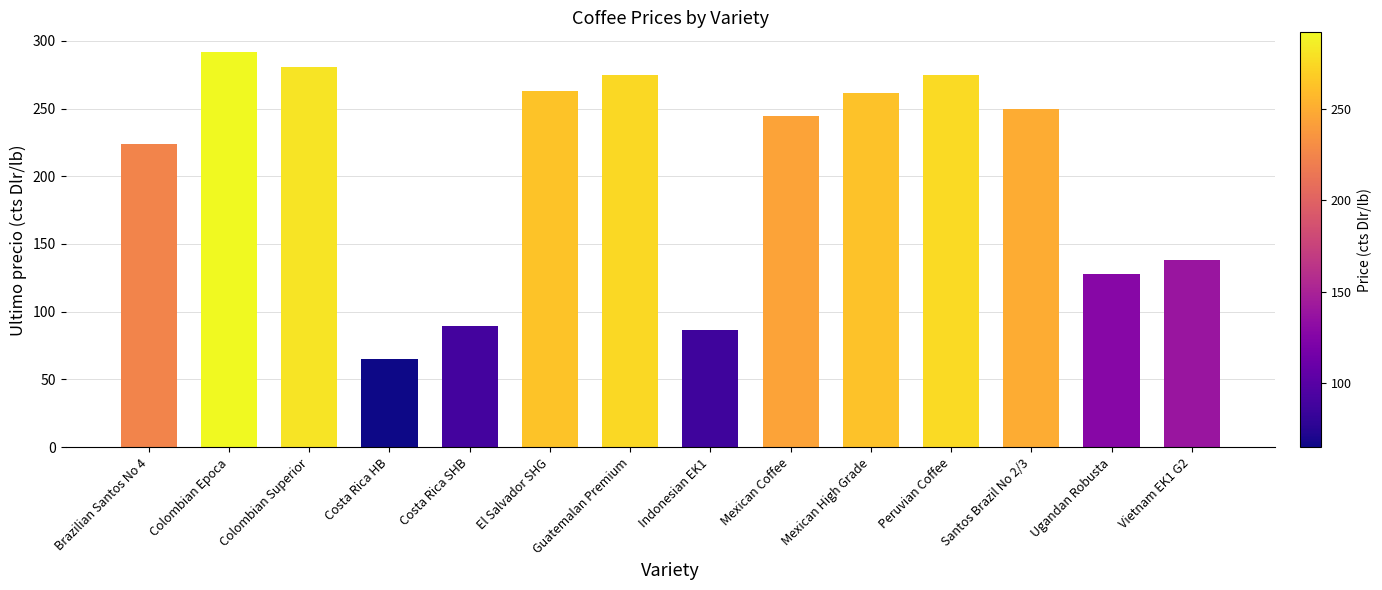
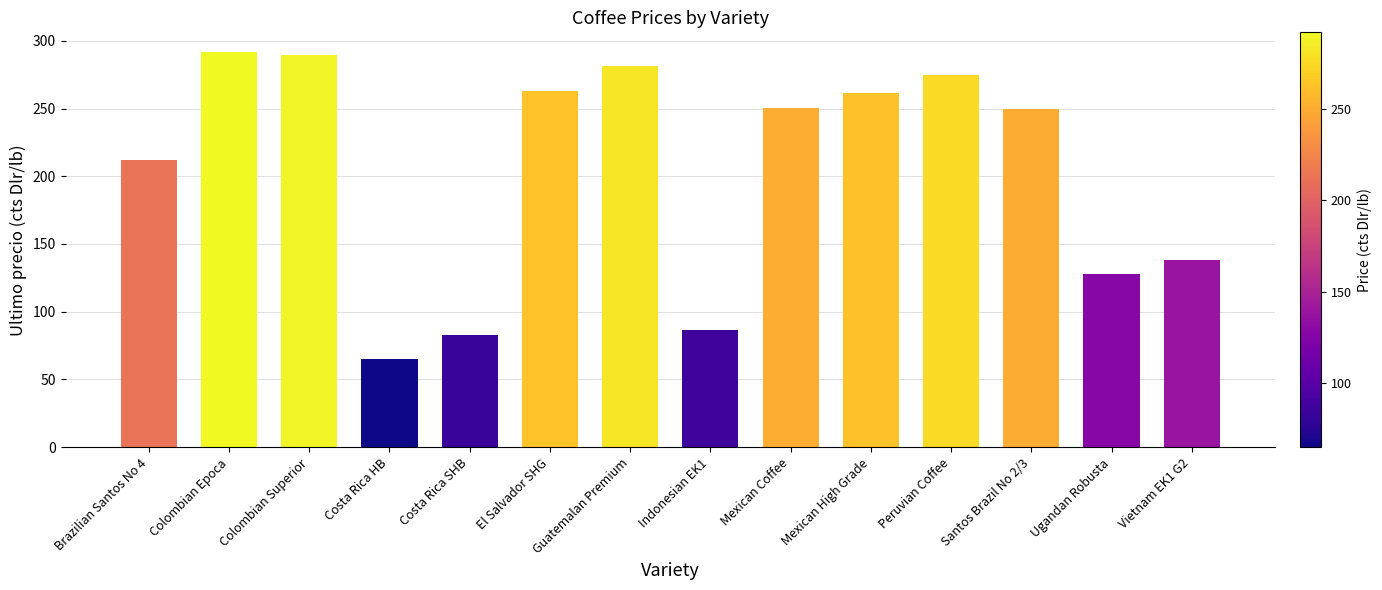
  {
-   "Brazilian Santos No 4": 224,
+   "Brazilian Santos No 4": 212,
    "Colombian Epoca": 292,
-   "Colombian Superior": 280,
+   "Colombian Superior": 290,
    "Costa Rica HB": 65,
-   "Costa Rica SHB": 89,
+   "Costa Rica SHB": 83,
    "El Salvador SHG": 263,
-   "Guatemalan Premium": 275,
+   "Guatemalan Premium": 282,
    "Indonesian EK1": 87,
-   "Mexican Coffee": 244,
+   "Mexican Coffee": 251,
    "Mexican High Grade": 262,
    "Peruvian Coffee": 275,
    "Santos Brazil No 2/3": 250,
    "Ugandan Robusta": 128,
    "Vietnam EK1 G2": 139
  }
